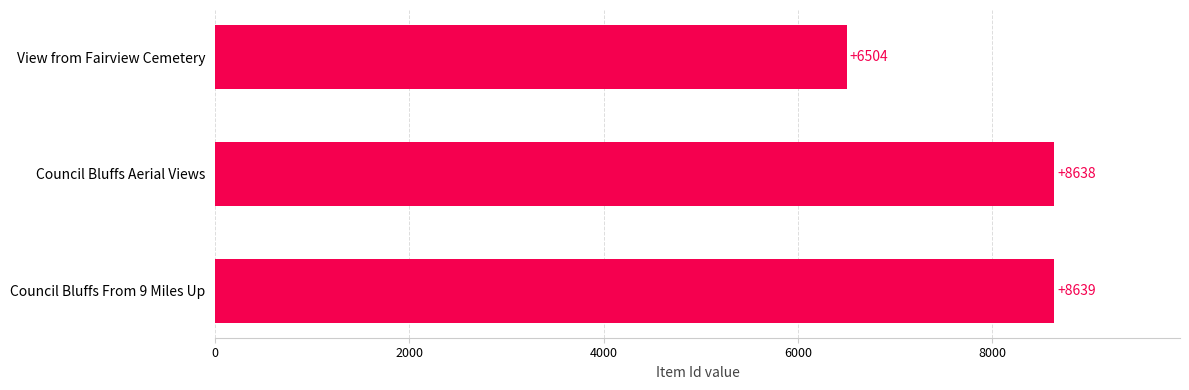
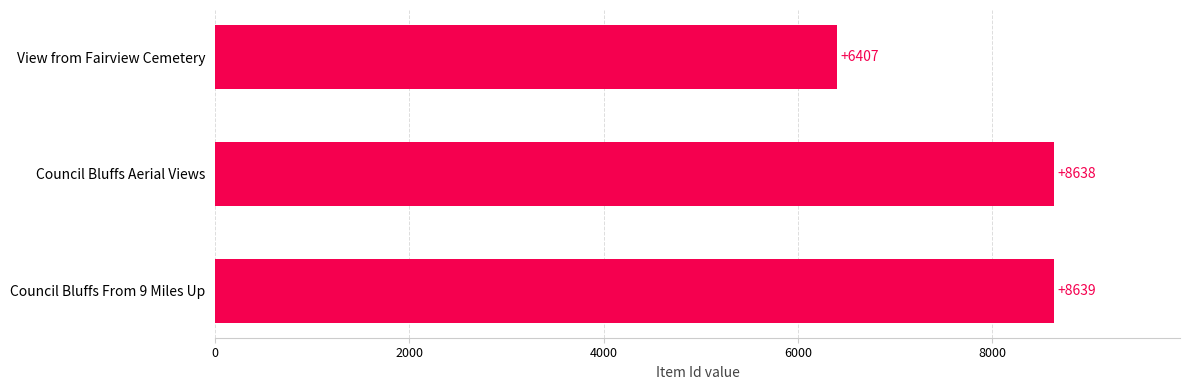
  {
-   "View from Fairview Cemetery": "+6504",
+   "View from Fairview Cemetery": "+6407",
    "Council Bluffs Aerial Views": "+8638",
    "Council Bluffs From 9 Miles Up": "+8639"
  }
